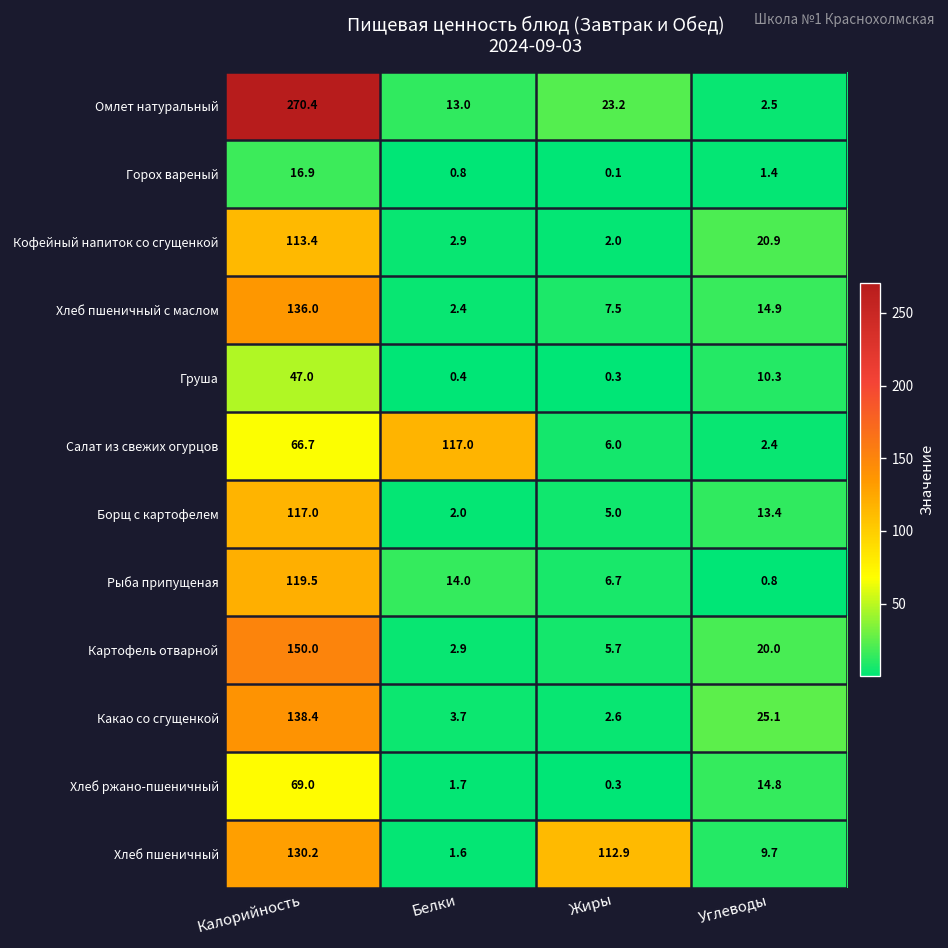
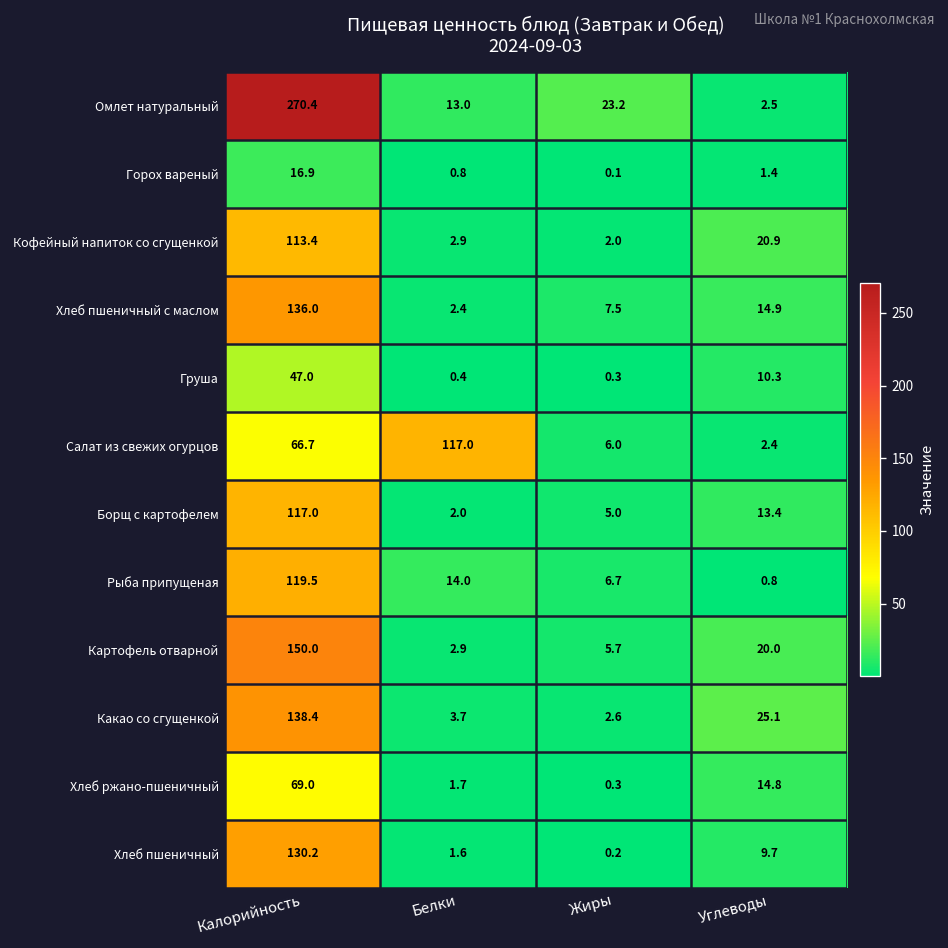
  {
    "Омлет натуральный": {
      "Калорийность": 270.4,
      "Белки": 13.0,
      "Жиры": 23.2,
      "Углеводы": 2.5
    },
    "Горох вареный": {
      "Калорийность": 16.9,
      "Белки": 0.8,
      "Жиры": 0.1,
      "Углеводы": 1.4
    },
    "Кофейный напиток со сгущенкой": {
      "Калорийность": 113.4,
      "Белки": 2.9,
      "Жиры": 2.0,
      "Углеводы": 20.9
    },
    "Хлеб пшеничный с маслом": {
      "Калорийность": 136.0,
      "Белки": 2.4,
      "Жиры": 7.5,
      "Углеводы": 14.9
    },
    "Груша": {
      "Калорийность": 47.0,
      "Белки": 0.4,
      "Жиры": 0.3,
      "Углеводы": 10.3
    },
    "Салат из свежих огурцов": {
      "Калорийность": 66.7,
      "Белки": 117.0,
      "Жиры": 6.0,
      "Углеводы": 2.4
    },
    "Борщ с картофелем": {
      "Калорийность": 117.0,
      "Белки": 2.0,
      "Жиры": 5.0,
      "Углеводы": 13.4
    },
    "Рыба припущеная": {
      "Калорийность": 119.5,
      "Белки": 14.0,
      "Жиры": 6.7,
      "Углеводы": 0.8
    },
    "Картофель отварной": {
      "Калорийность": 150.0,
      "Белки": 2.9,
      "Жиры": 5.7,
      "Углеводы": 20.0
    },
    "Какао со сгущенкой": {
      "Калорийность": 138.4,
      "Белки": 3.7,
      "Жиры": 2.6,
      "Углеводы": 25.1
    },
    "Хлеб ржано-пшеничный": {
      "Калорийность": 69.0,
      "Белки": 1.7,
      "Жиры": 0.3,
      "Углеводы": 14.8
    },
    "Хлеб пшеничный": {
      "Калорийность": 130.2,
      "Белки": 1.6,
-     "Жиры": 112.9,
+     "Жиры": 0.2,
      "Углеводы": 9.7
    }
  }
